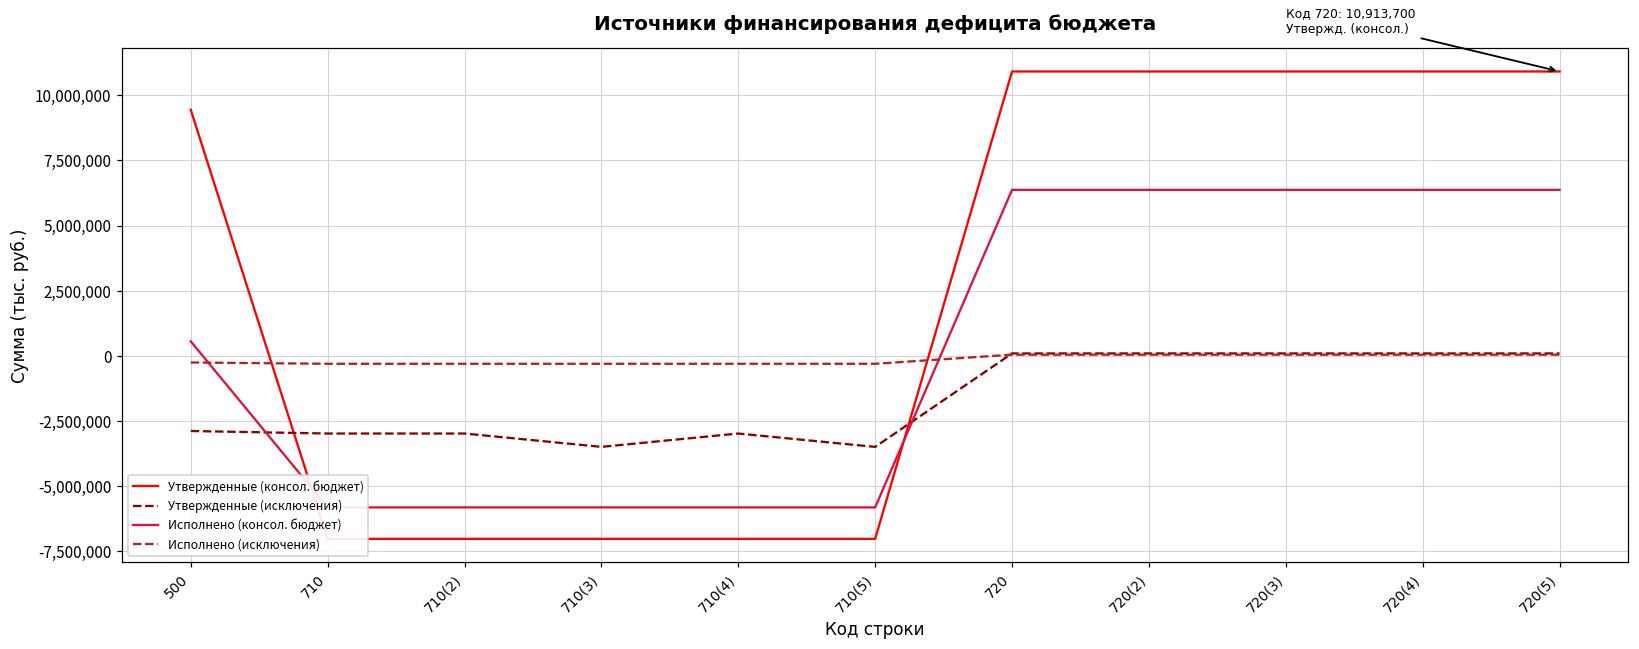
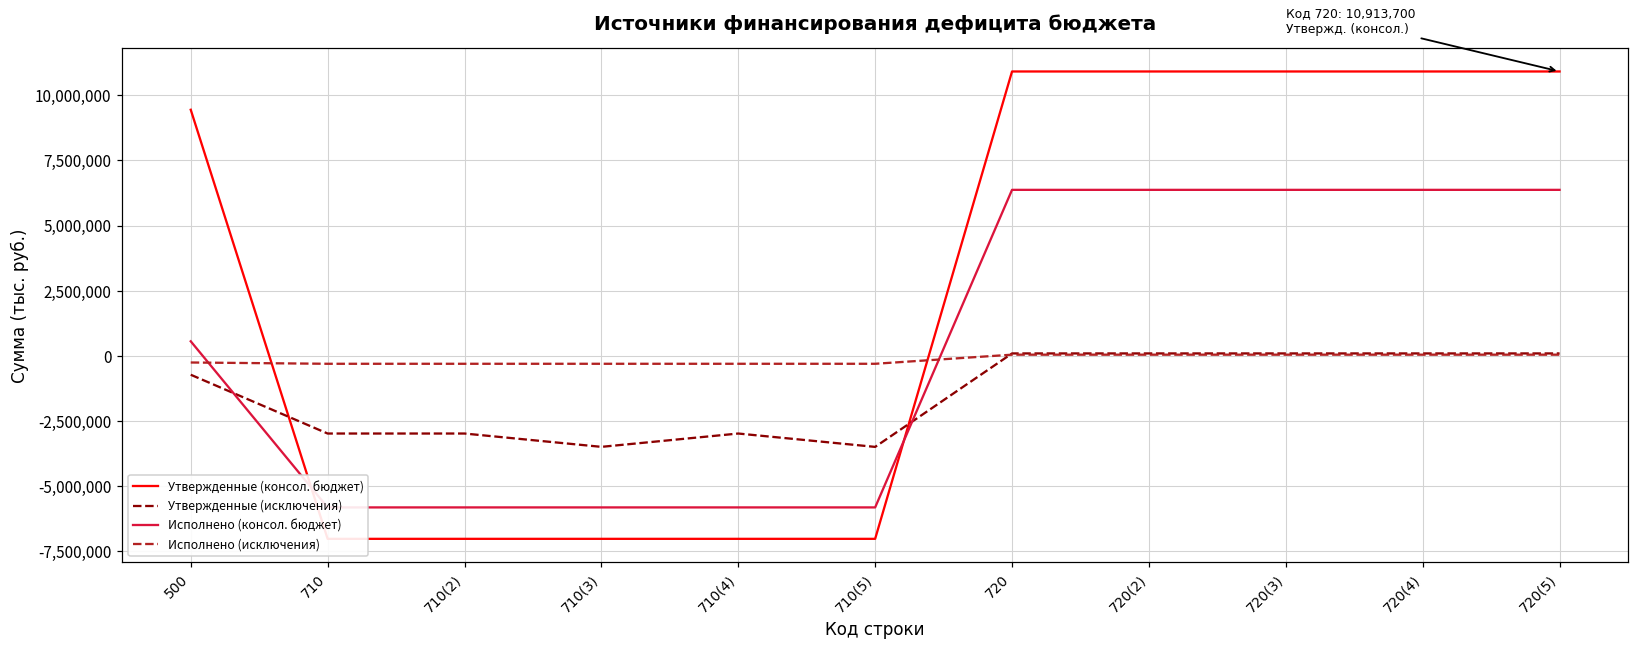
  {
    "Утвержденные (консол. бюджет)": {
      "500": "9,400,000",
      "710(2)": "-7,000,000",
      "710(3)": "-7,000,000",
      "710(4)": "-7,000,000",
      "710(5)": "-7,000,000",
      "720": "10,900,000",
      "720(2)": "10,900,000",
      "720(5)": "10,900,000"
    },
    "Утвержденные (исключения)": {
-     "500": "-2,900,000",
+     "500": "-700,000",
      "710": "-3,000,000",
      "710(2)": "-3,000,000",
      "710(3)": "-3,500,000",
      "710(4)": "-3,000,000",
      "710(5)": "-3,500,000"
    }
  }
